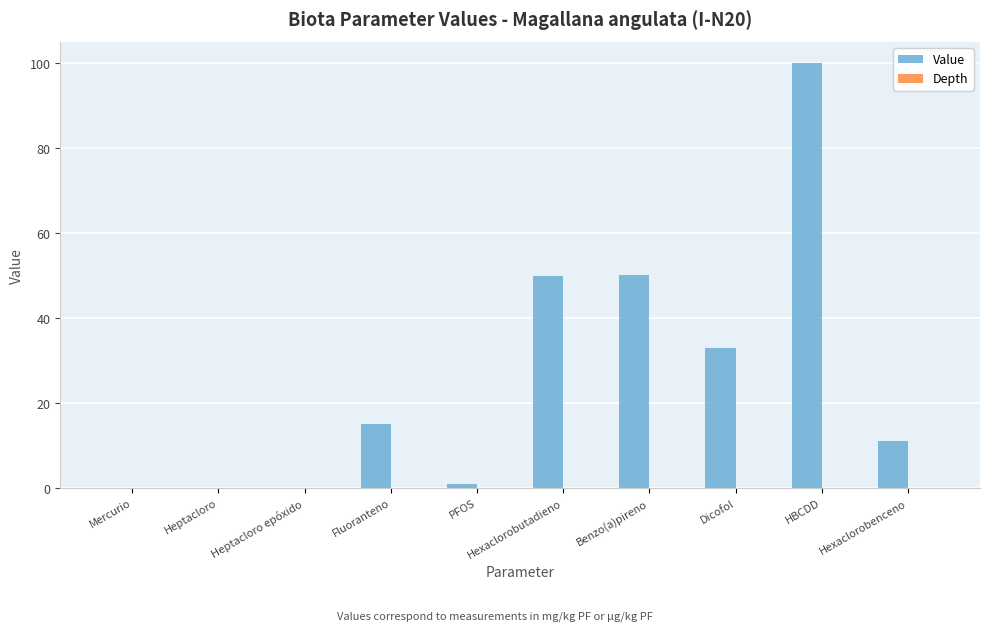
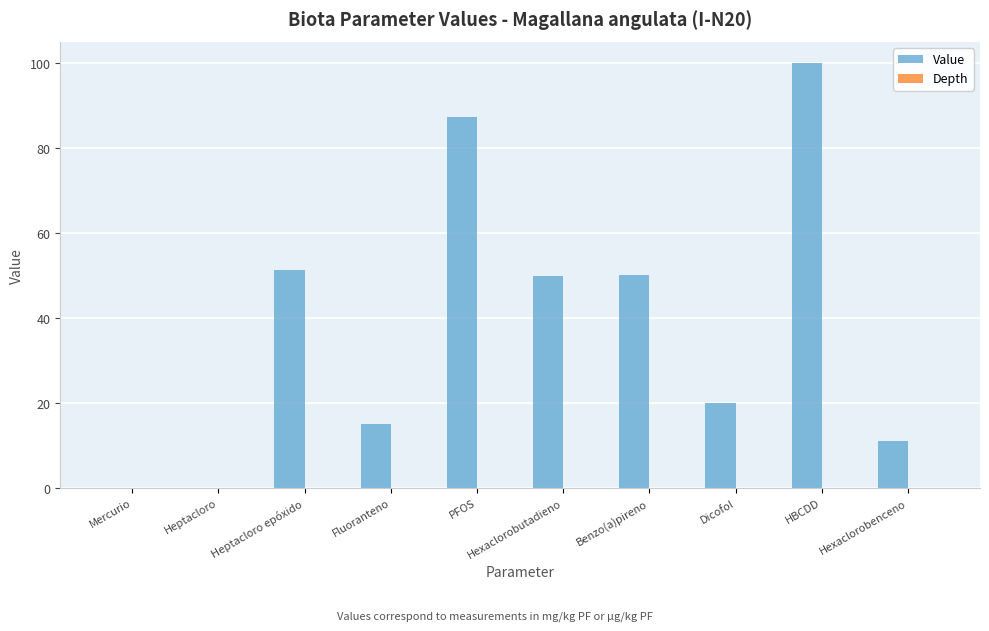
  {
    "Value": {
-     "Heptacloro epóxido": 0,
+     "Heptacloro epóxido": 51,
      "Fluoranteno": 15,
-     "PFOS": 1,
+     "PFOS": 87,
      "Hexaclorobutadieno": 50,
      "Benzo(a)pireno": 50,
-     "Dicofol": 33,
+     "Dicofol": 20,
      "HBCDD": 100,
      "Hexaclorobenceno": 11
    },
    "Depth": {
      "Mercurio": 0,
      "Heptacloro": 0,
      "Heptacloro epóxido": 0,
      "Fluoranteno": 0,
      "PFOS": 0,
      "Hexaclorobutadieno": 0,
      "Benzo(a)pireno": 0,
      "Dicofol": 0,
      "HBCDD": 0,
      "Hexaclorobenceno": 0
    }
  }
